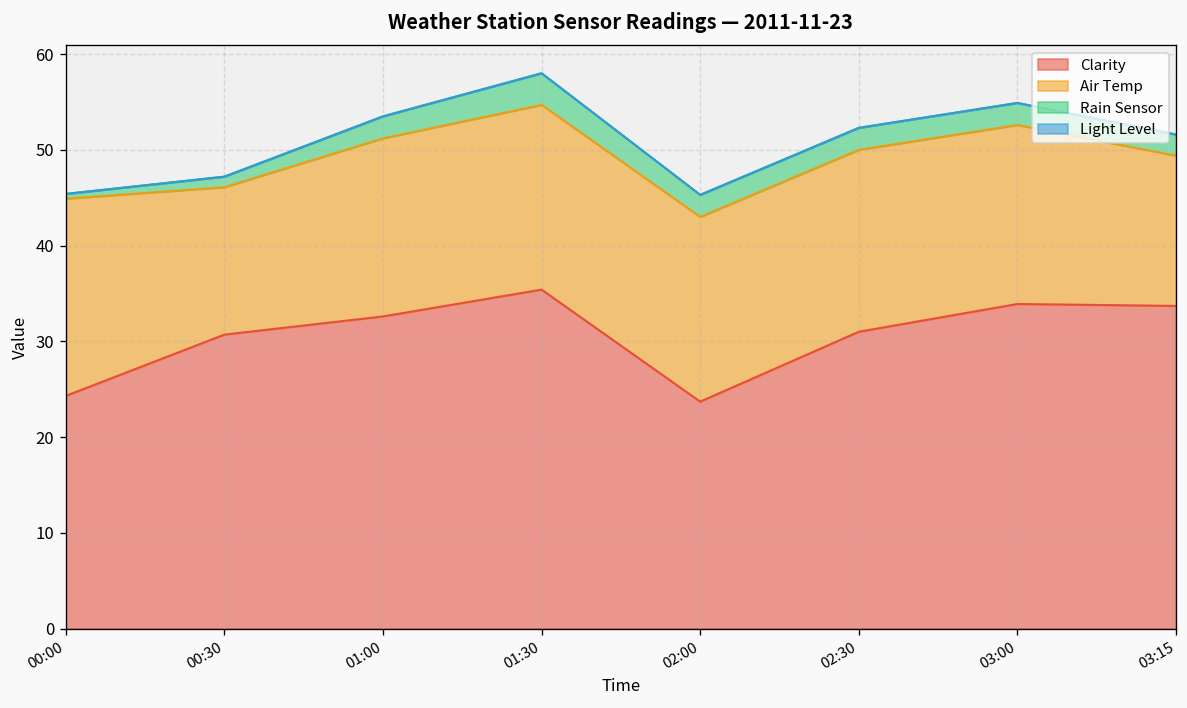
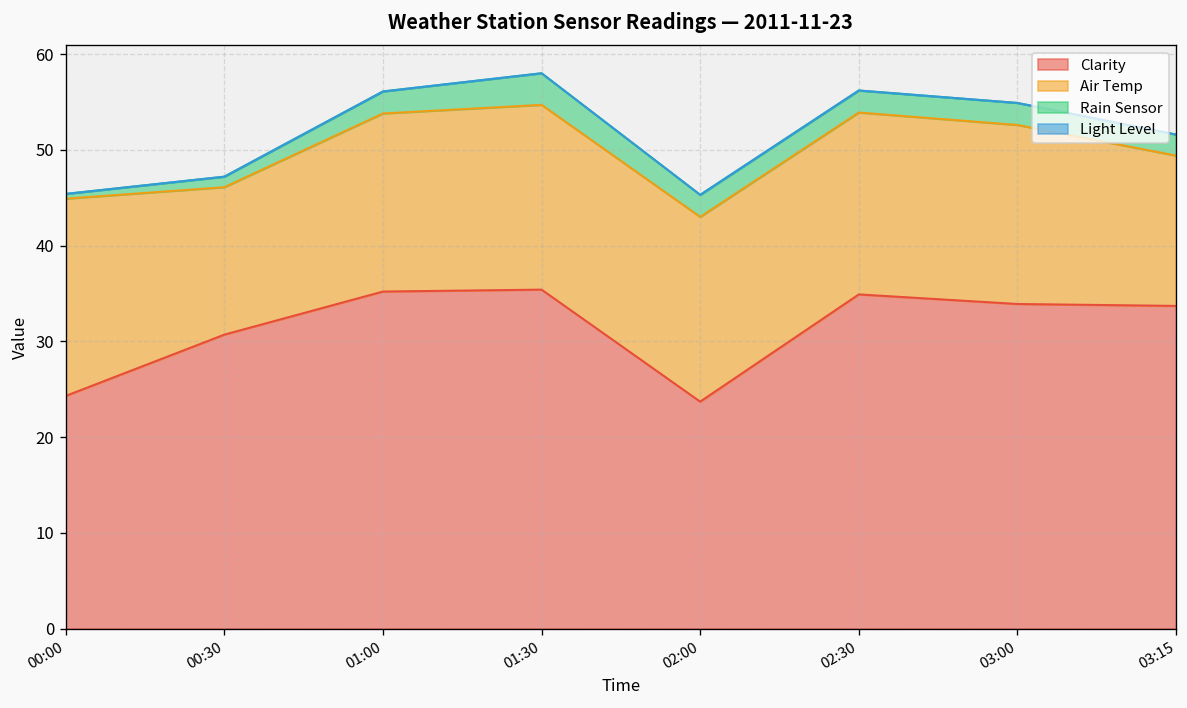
  {
    "Clarity": {
      "00:00": 24,
      "00:30": 31,
-     "01:00": 33,
+     "01:00": 35,
      "01:30": 35,
      "02:00": 24,
-     "02:30": 31,
+     "02:30": 35,
      "03:00": 34,
      "03:15": 34
    },
    "Air Temp": {
      "00:00": 21,
      "00:30": 15,
      "01:00": 19,
      "01:30": 19,
      "02:00": 19,
      "02:30": 19,
      "03:00": 19,
      "03:15": 16
    }
  }
